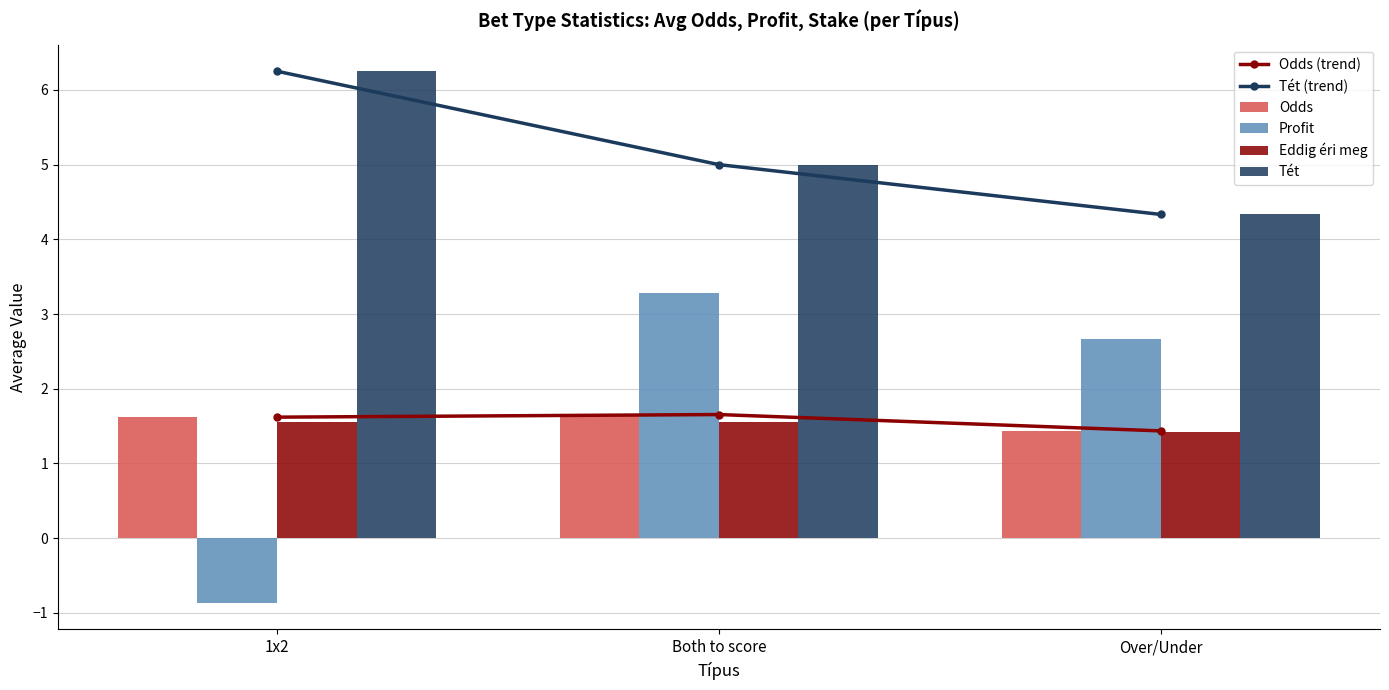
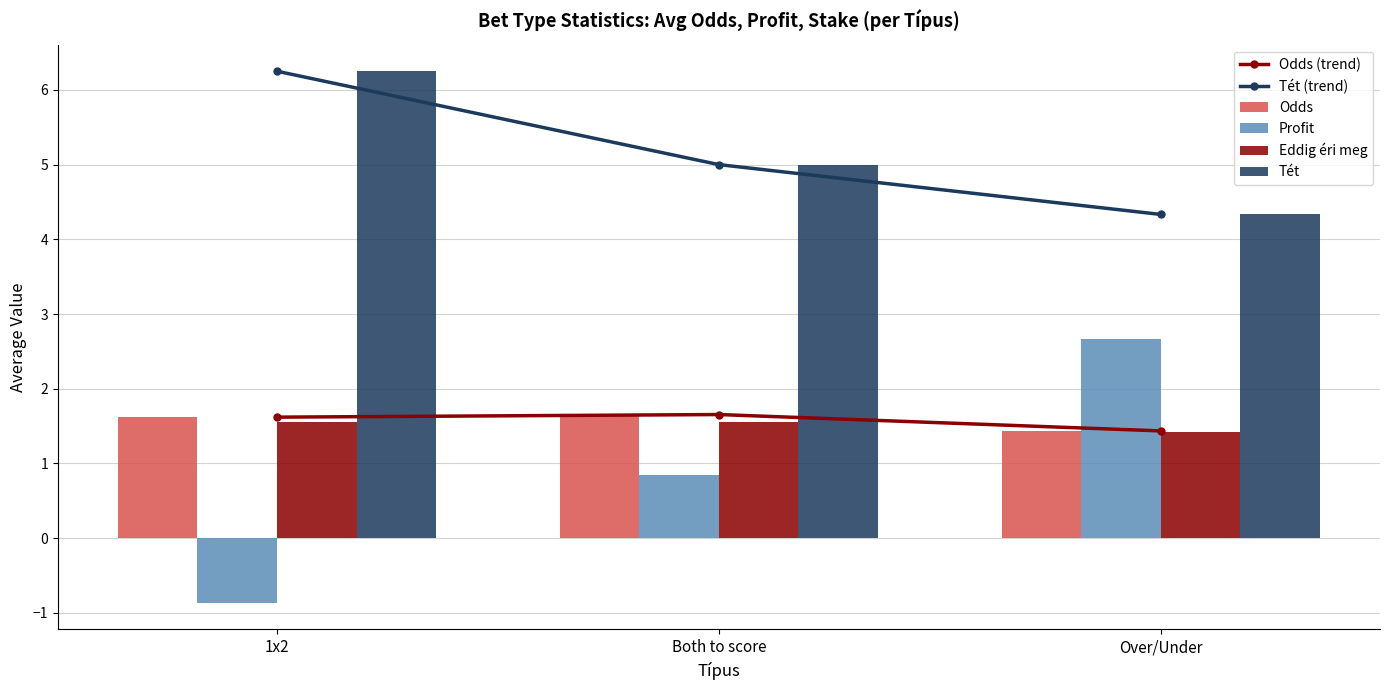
  {
    "Odds": {
      "1x2": 1.6,
      "Both to score": 1.7,
      "Over/Under": 1.4
    },
    "Profit": {
      "1x2": -0.9,
-     "Both to score": 3.3,
+     "Both to score": 0.8,
      "Over/Under": 2.7
    }
  }
